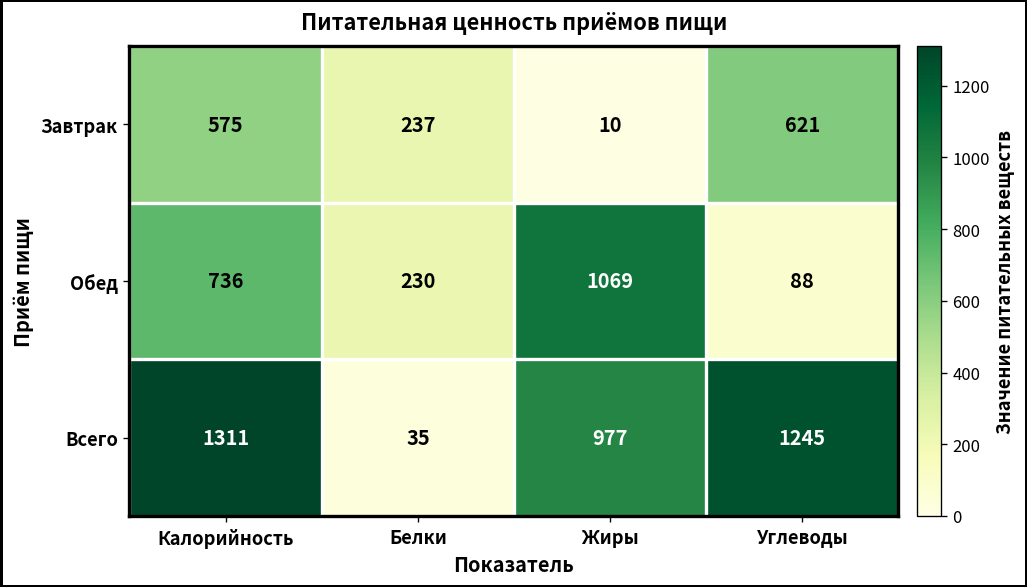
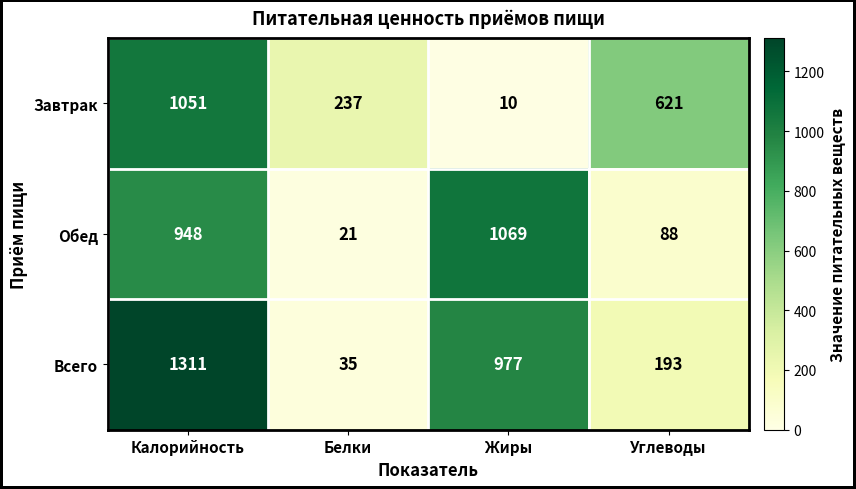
  {
    "Завтрак": {
-     "Калорийность": 575,
+     "Калорийность": 1051,
      "Белки": 237,
      "Жиры": 10,
      "Углеводы": 621
    },
    "Обед": {
-     "Калорийность": 736,
-     "Белки": 230,
+     "Калорийность": 948,
+     "Белки": 21,
      "Жиры": 1069,
      "Углеводы": 88
    },
    "Всего": {
      "Калорийность": 1311,
      "Белки": 35,
      "Жиры": 977,
-     "Углеводы": 1245
+     "Углеводы": 193
    }
  }
